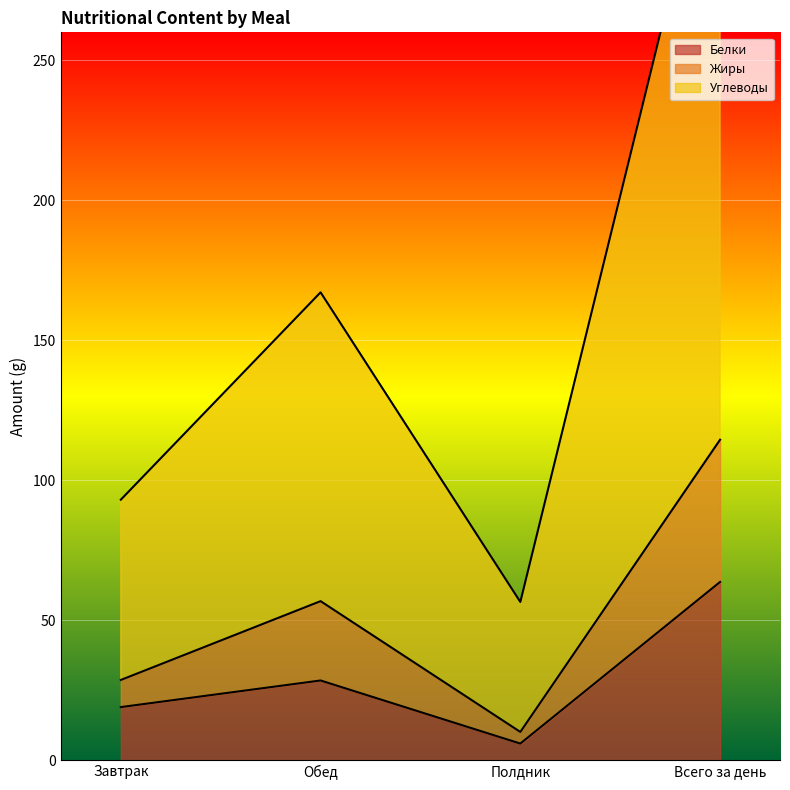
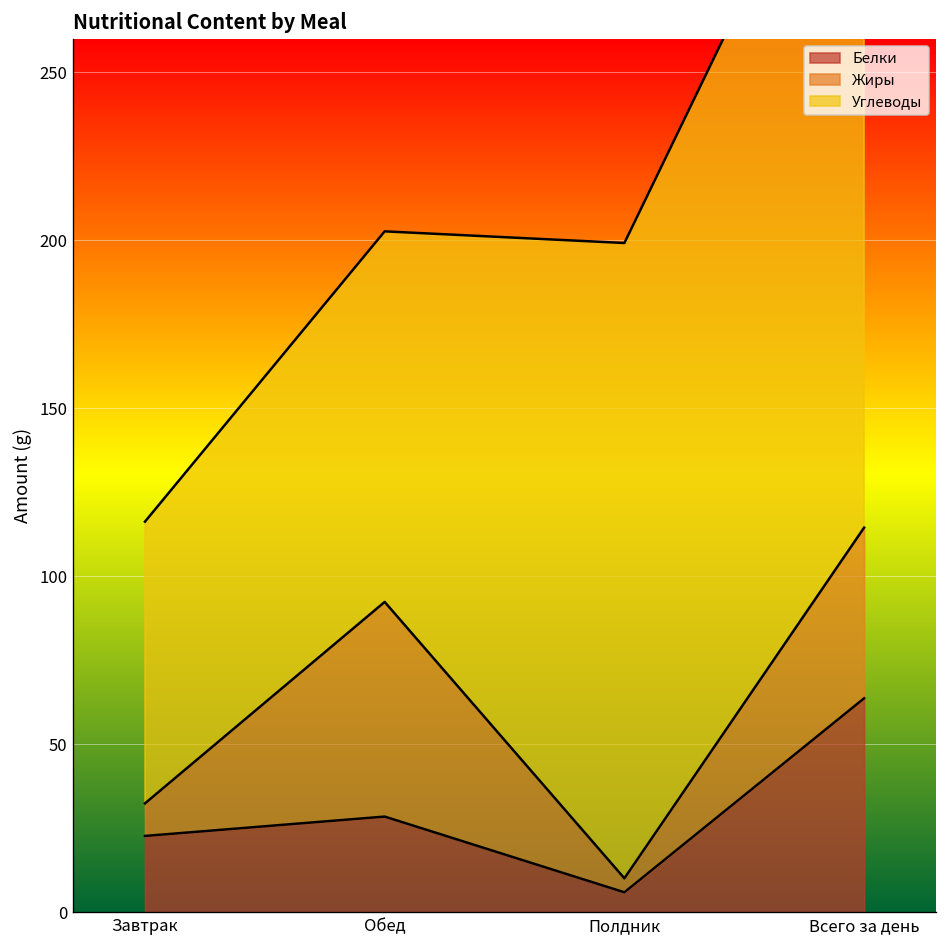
  {
    "Белки": {
-     "Завтрак": 19,
+     "Завтрак": 23,
      "Обед": 28,
      "Полдник": 6,
      "Всего за день": 64
    },
    "Жиры": {
      "Завтрак": 10,
-     "Обед": 28,
+     "Обед": 64,
      "Полдник": 4,
      "Всего за день": 51
    },
    "Углеводы": {
-     "Завтрак": 64,
+     "Завтрак": 84,
      "Обед": 110,
-     "Полдник": 46
+     "Полдник": 189
    }
  }
